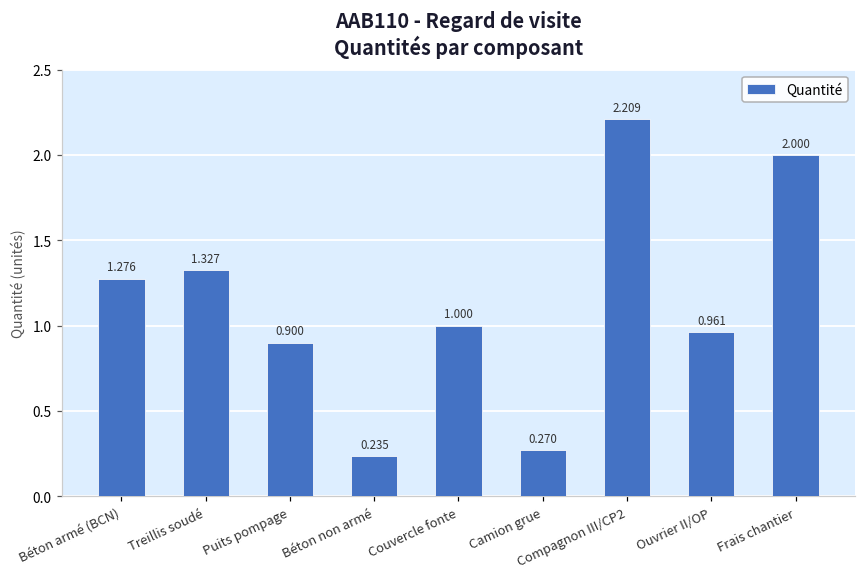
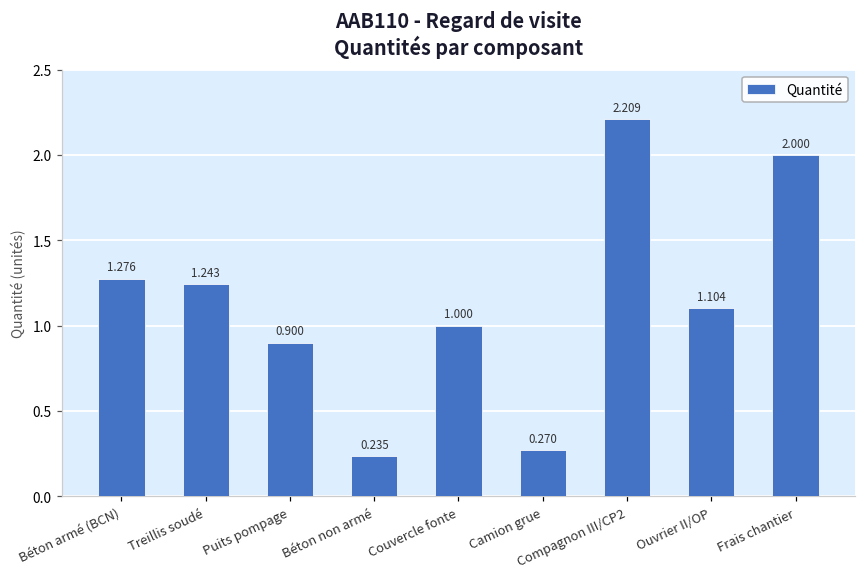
  {
    "Béton armé (BCN)": 1.276,
-   "Treillis soudé": 1.327,
+   "Treillis soudé": 1.243,
    "Puits pompage": 0.900,
    "Béton non armé": 0.235,
    "Couvercle fonte": 1.000,
    "Camion grue": 0.270,
    "Compagnon III/CP2": 2.209,
-   "Ouvrier II/OP": 0.961,
+   "Ouvrier II/OP": 1.104,
    "Frais chantier": 2.000
  }
